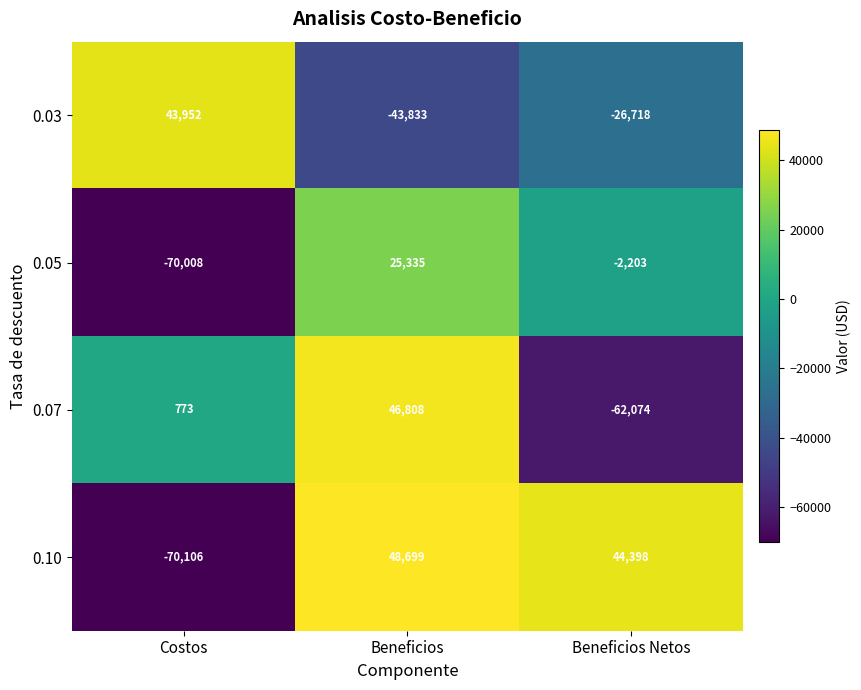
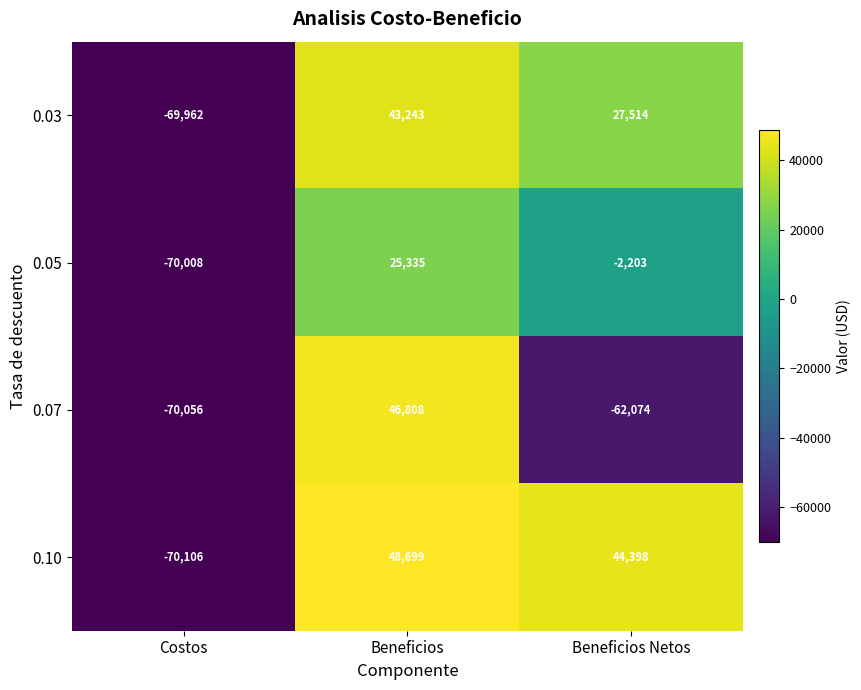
  {
    "0.03": {
-     "Costos": "43,952",
-     "Beneficios": "-43,833",
-     "Beneficios Netos": "-26,718"
+     "Costos": "-69,962",
+     "Beneficios": "43,243",
+     "Beneficios Netos": "27,514"
    },
    "0.05": {
      "Costos": "-70,008",
      "Beneficios": "25,335",
      "Beneficios Netos": "-2,203"
    },
    "0.07": {
-     "Costos": "773",
+     "Costos": "-70,056",
      "Beneficios": "46,808",
      "Beneficios Netos": "-62,074"
    },
    "0.10": {
      "Costos": "-70,106",
      "Beneficios": "48,699",
      "Beneficios Netos": "44,398"
    }
  }
